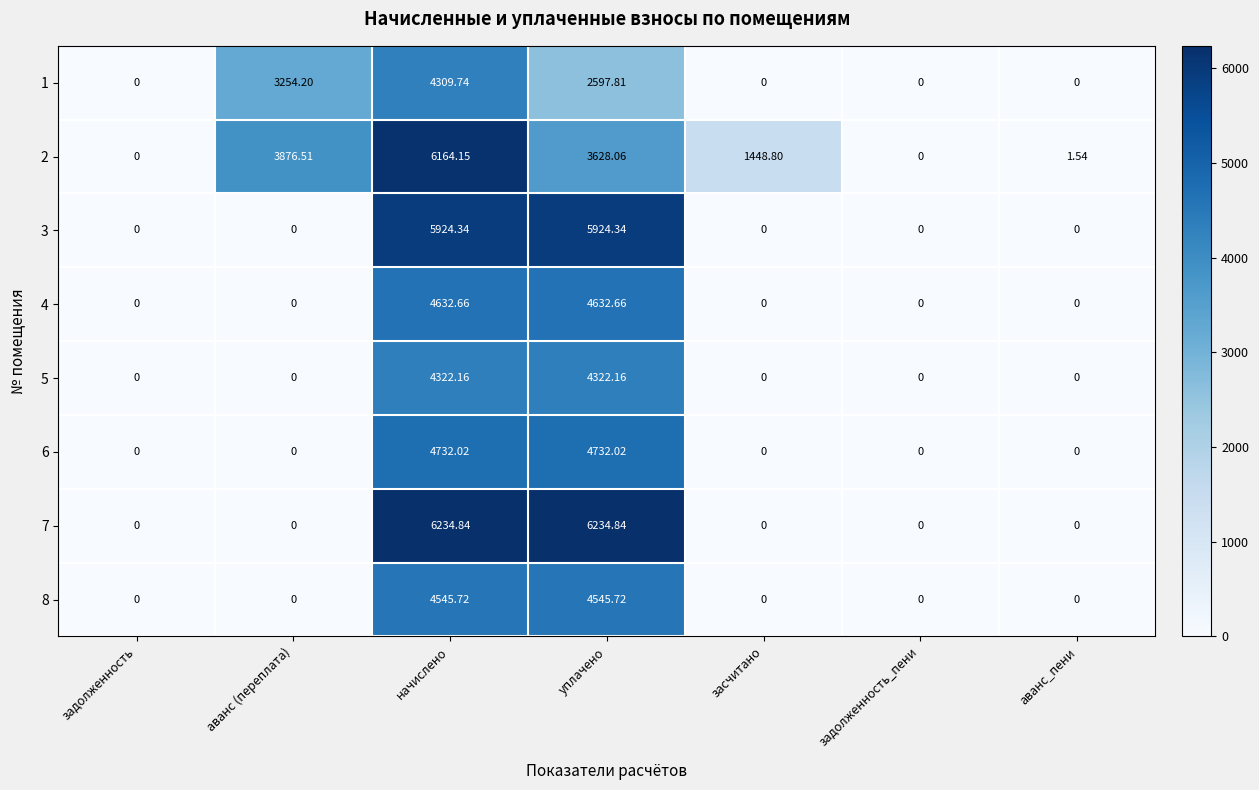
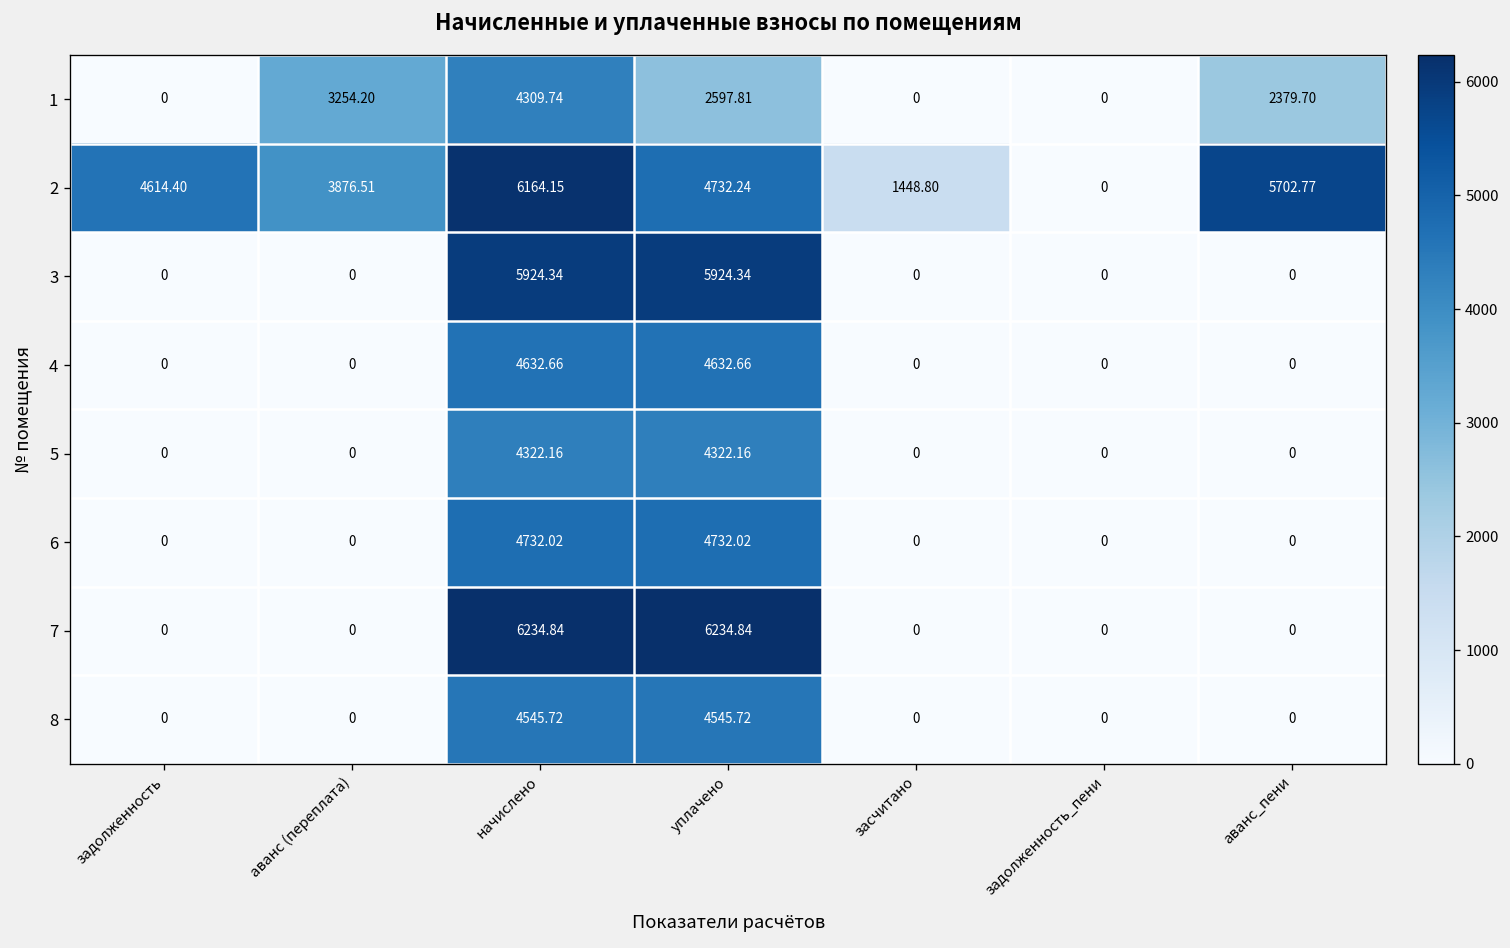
  {
    "1": {
      "задолженность": 0,
      "аванс (переплата)": 3254.20,
      "начислено": 4309.74,
      "уплачено": 2597.81,
      "засчитано": 0,
      "задолженность_пени": 0,
-     "аванс_пени": 0
+     "аванс_пени": 2379.70
    },
    "2": {
-     "задолженность": 0,
+     "задолженность": 4614.40,
      "аванс (переплата)": 3876.51,
      "начислено": 6164.15,
-     "уплачено": 3628.06,
+     "уплачено": 4732.24,
      "засчитано": 1448.80,
      "задолженность_пени": 0,
-     "аванс_пени": 1.54
+     "аванс_пени": 5702.77
    },
    "3": {
      "задолженность": 0,
      "аванс (переплата)": 0,
      "начислено": 5924.34,
      "уплачено": 5924.34,
      "засчитано": 0,
      "задолженность_пени": 0,
      "аванс_пени": 0
    },
    "4": {
      "задолженность": 0,
      "аванс (переплата)": 0,
      "начислено": 4632.66,
      "уплачено": 4632.66,
      "засчитано": 0,
      "задолженность_пени": 0,
      "аванс_пени": 0
    },
    "5": {
      "задолженность": 0,
      "аванс (переплата)": 0,
      "начислено": 4322.16,
      "уплачено": 4322.16,
      "засчитано": 0,
      "задолженность_пени": 0,
      "аванс_пени": 0
    },
    "6": {
      "задолженность": 0,
      "аванс (переплата)": 0,
      "начислено": 4732.02,
      "уплачено": 4732.02,
      "засчитано": 0,
      "задолженность_пени": 0,
      "аванс_пени": 0
    },
    "7": {
      "задолженность": 0,
      "аванс (переплата)": 0,
      "начислено": 6234.84,
      "уплачено": 6234.84,
      "засчитано": 0,
      "задолженность_пени": 0,
      "аванс_пени": 0
    },
    "8": {
      "задолженность": 0,
      "аванс (переплата)": 0,
      "начислено": 4545.72,
      "уплачено": 4545.72,
      "засчитано": 0,
      "задолженность_пени": 0,
      "аванс_пени": 0
    }
  }
